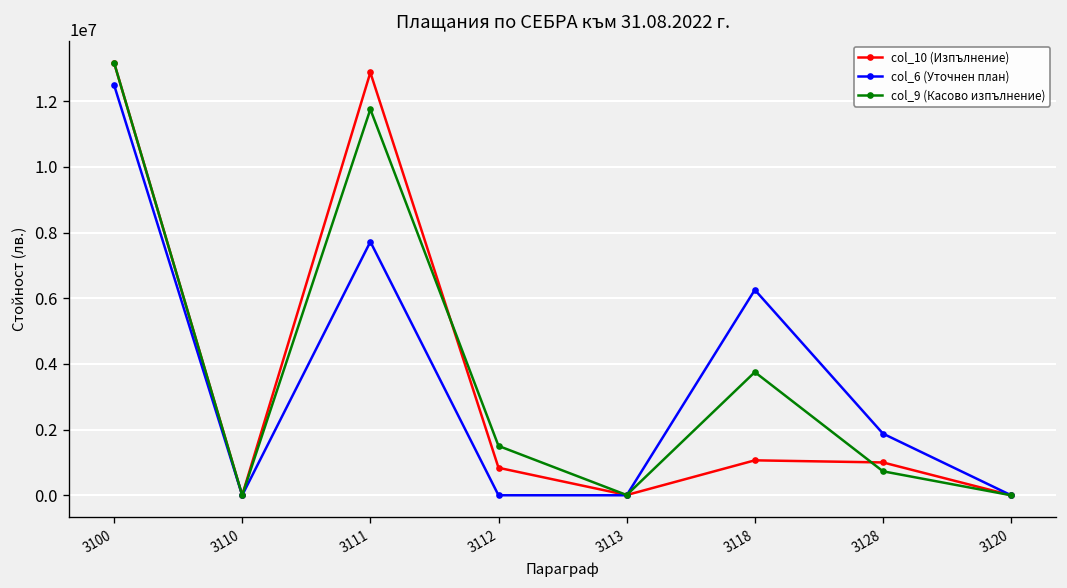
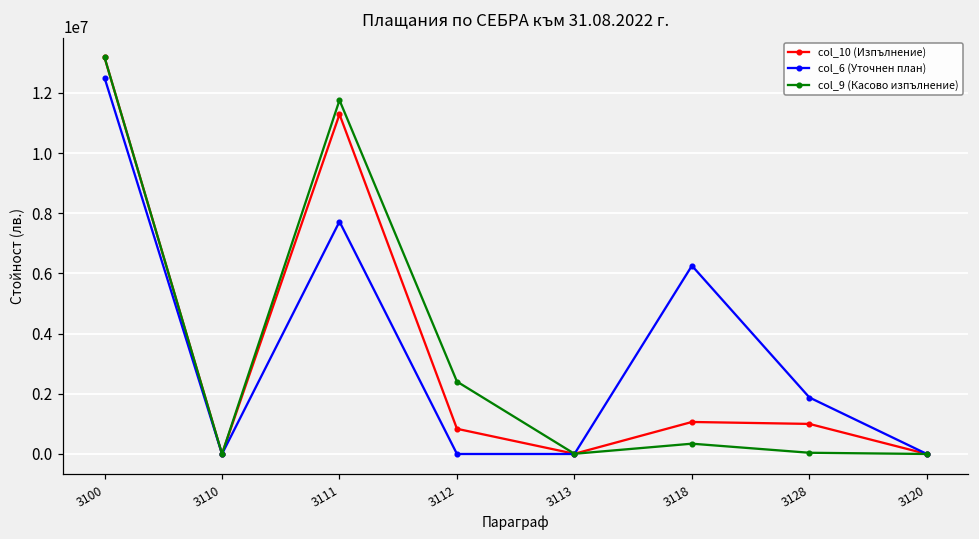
  {
    "col_10 (Изпълнение)": {
-     "3111": 12900000,
+     "3111": 11300000,
      "3112": 800000,
      "3118": 1100000,
      "3128": 1000000
    },
    "col_6 (Уточнен план)": {
      "3100": 12500000,
      "3111": 7700000,
      "3112": 0,
      "3118": 6300000,
      "3128": 1900000
    },
    "col_9 (Касово изпълнение)": {
      "3111": 11800000,
-     "3112": 1500000,
-     "3118": 3800000,
-     "3128": 700000
+     "3112": 2400000,
+     "3118": 300000,
+     "3128": 0
    }
  }
